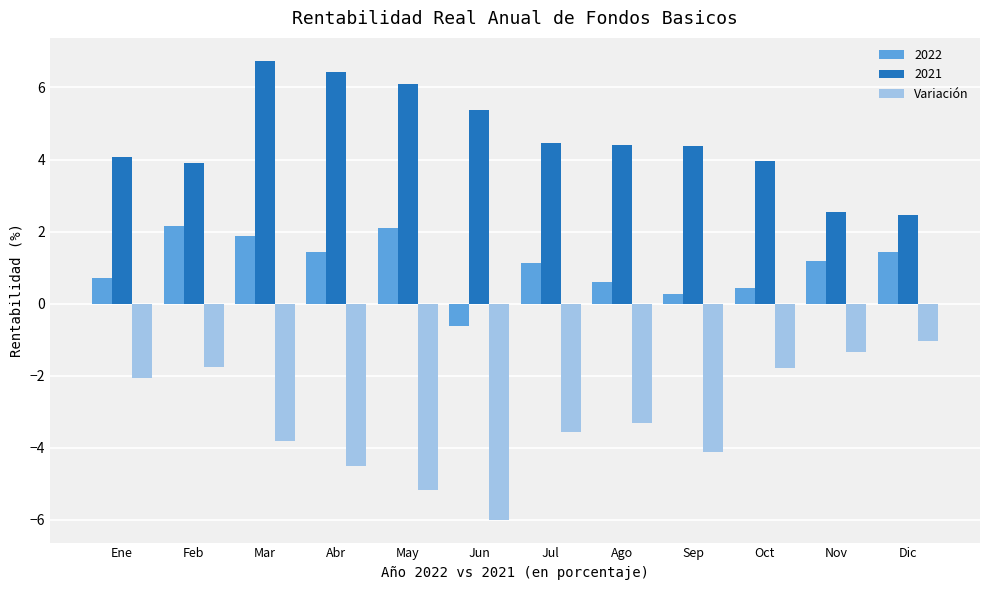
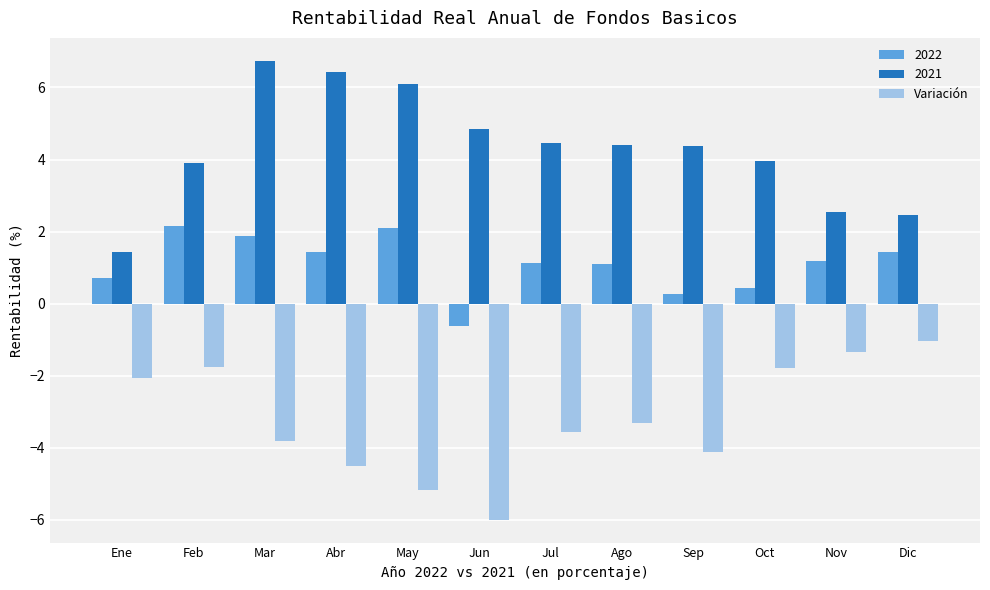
  {
    "2022": {
      "Ene": 0.7,
      "Feb": 2.2,
      "Mar": 1.9,
      "Abr": 1.4,
      "May": 2.1,
      "Jun": -0.6,
      "Jul": 1.1,
-     "Ago": 0.6,
+     "Ago": 1.1,
      "Sep": 0.3,
      "Oct": 0.4,
      "Nov": 1.2,
      "Dic": 1.4
    },
    "2021": {
-     "Ene": 4.1,
+     "Ene": 1.4,
      "Feb": 3.9,
      "Mar": 6.7,
      "Abr": 6.4,
      "May": 6.1,
-     "Jun": 5.4,
+     "Jun": 4.9,
      "Jul": 4.5,
      "Ago": 4.4,
      "Sep": 4.4,
      "Oct": 4.0,
      "Nov": 2.5,
      "Dic": 2.5
    },
    "Variación": {
      "Ene": -2.1,
      "Feb": -1.8,
      "Mar": -3.8,
      "Abr": -4.5,
      "May": -5.2,
      "Jun": -6.0,
      "Jul": -3.6,
      "Ago": -3.3,
      "Sep": -4.1,
      "Oct": -1.8,
      "Nov": -1.3,
      "Dic": -1.0
    }
  }
